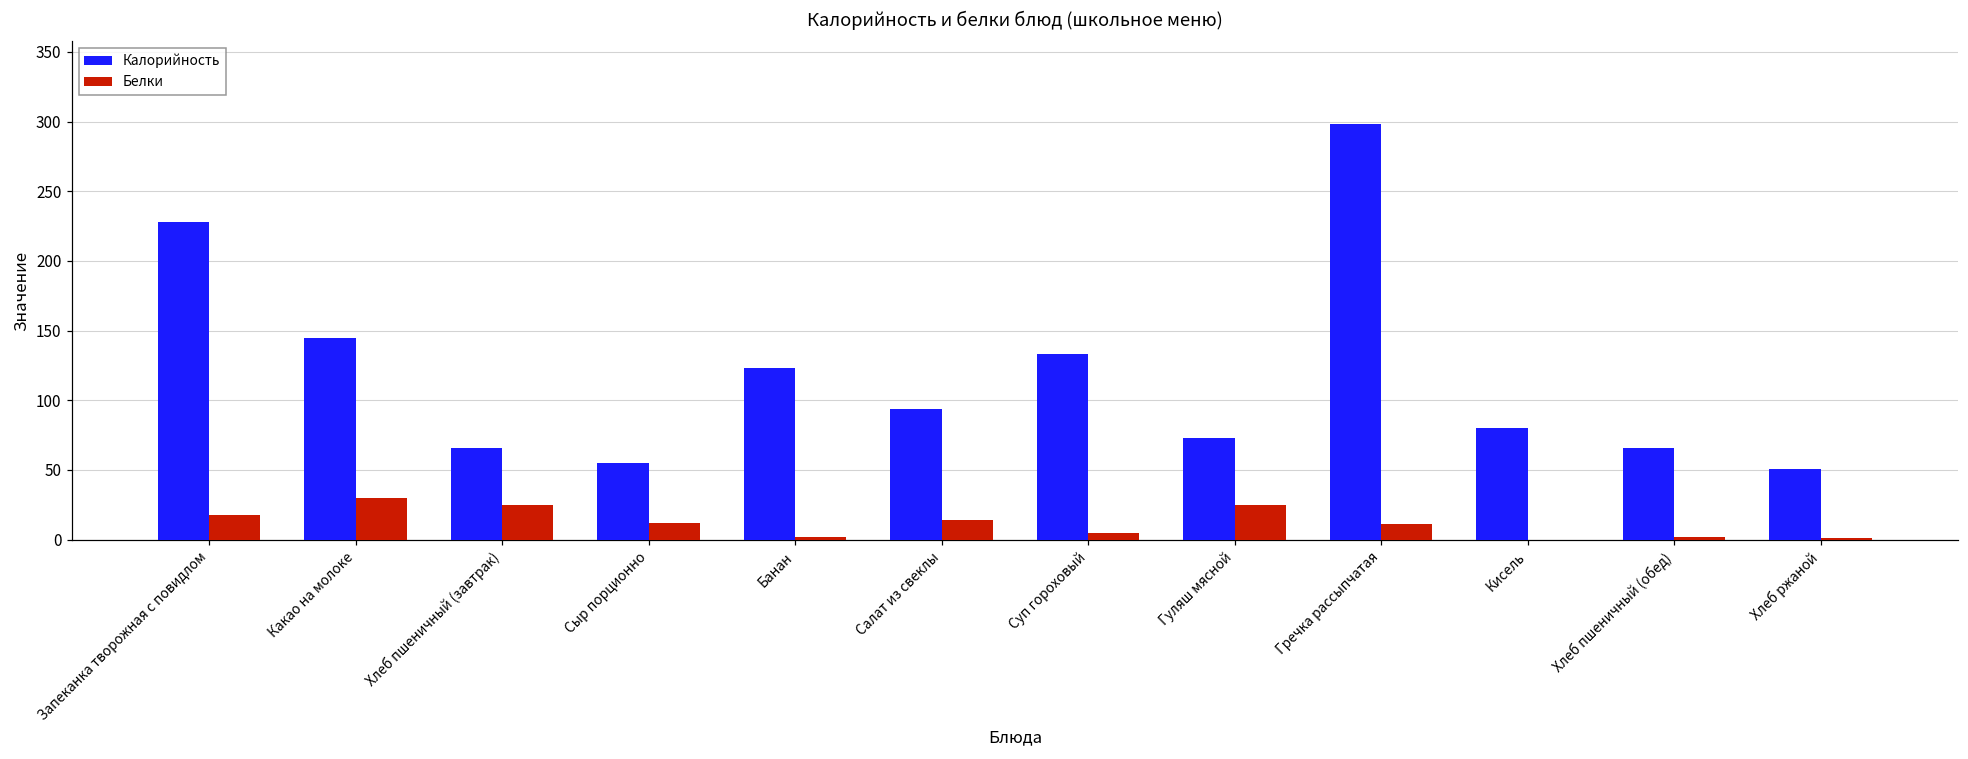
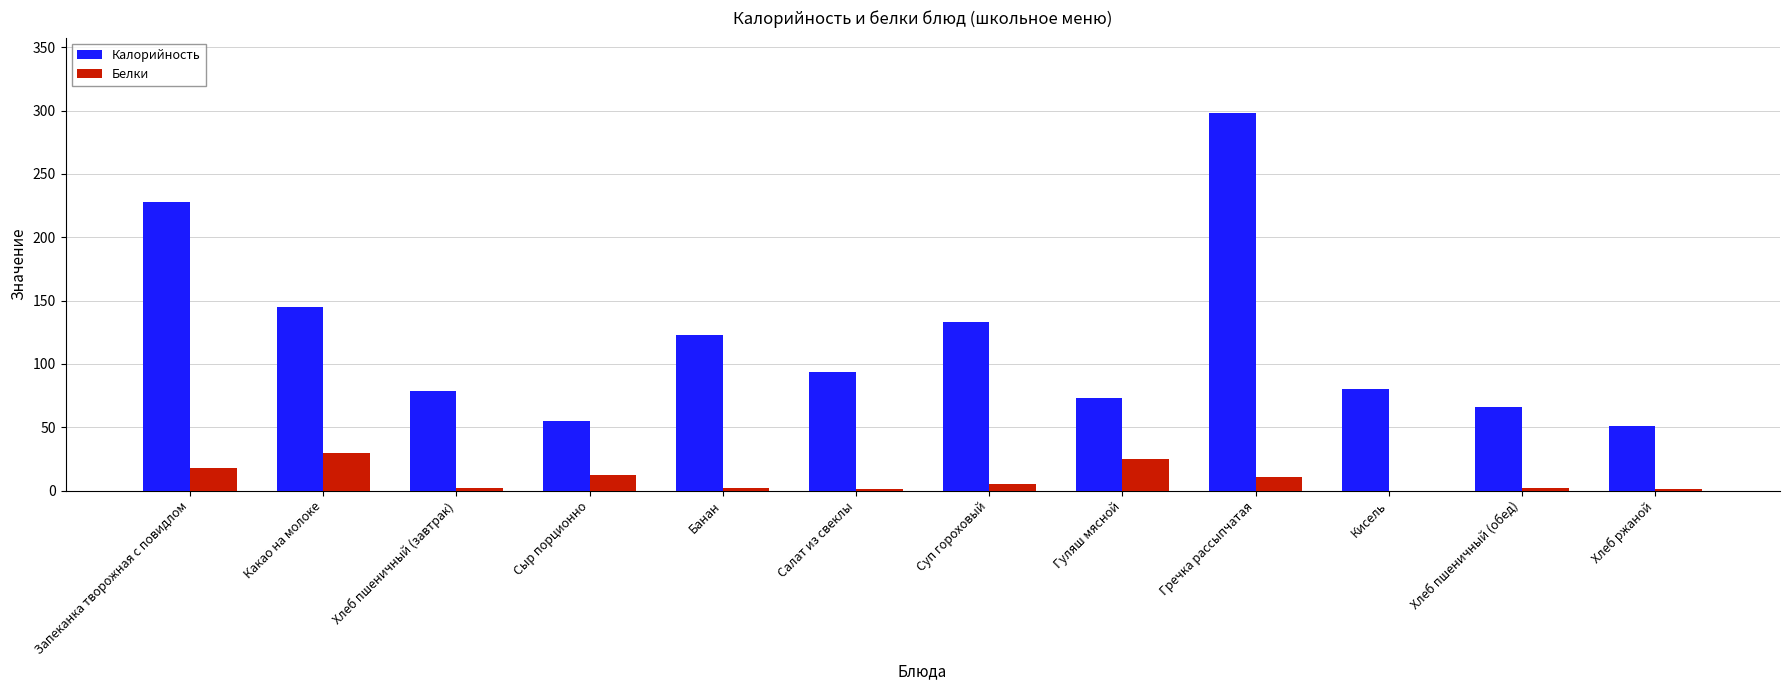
  {
    "Калорийность": {
      "Запеканка творожная с повидлом": 228,
      "Какао на молоке": 145,
-     "Хлеб пшеничный (завтрак)": 66,
+     "Хлеб пшеничный (завтрак)": 79,
      "Сыр порционно": 55,
      "Банан": 123,
      "Салат из свеклы": 94,
      "Суп гороховый": 133,
      "Гуляш мясной": 73,
      "Гречка рассыпчатая": 298,
      "Кисель": 80,
      "Хлеб пшеничный (обед)": 66,
      "Хлеб ржаной": 51
    },
    "Белки": {
      "Запеканка творожная с повидлом": 18,
      "Какао на молоке": 30,
-     "Хлеб пшеничный (завтрак)": 25,
+     "Хлеб пшеничный (завтрак)": 2,
      "Сыр порционно": 12,
      "Банан": 2,
-     "Салат из свеклы": 14,
+     "Салат из свеклы": 1,
      "Суп гороховый": 5,
      "Гуляш мясной": 25,
      "Гречка рассыпчатая": 11,
      "Кисель": 0,
      "Хлеб пшеничный (обед)": 2
    }
  }
